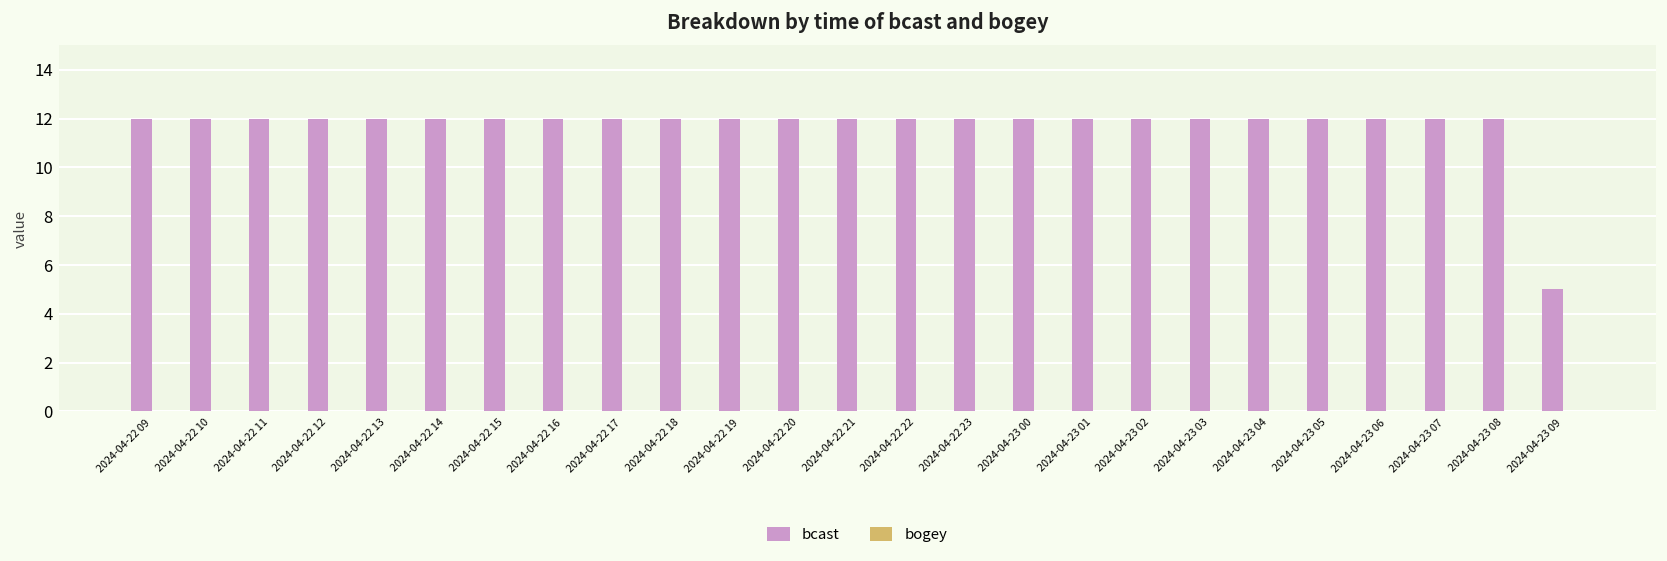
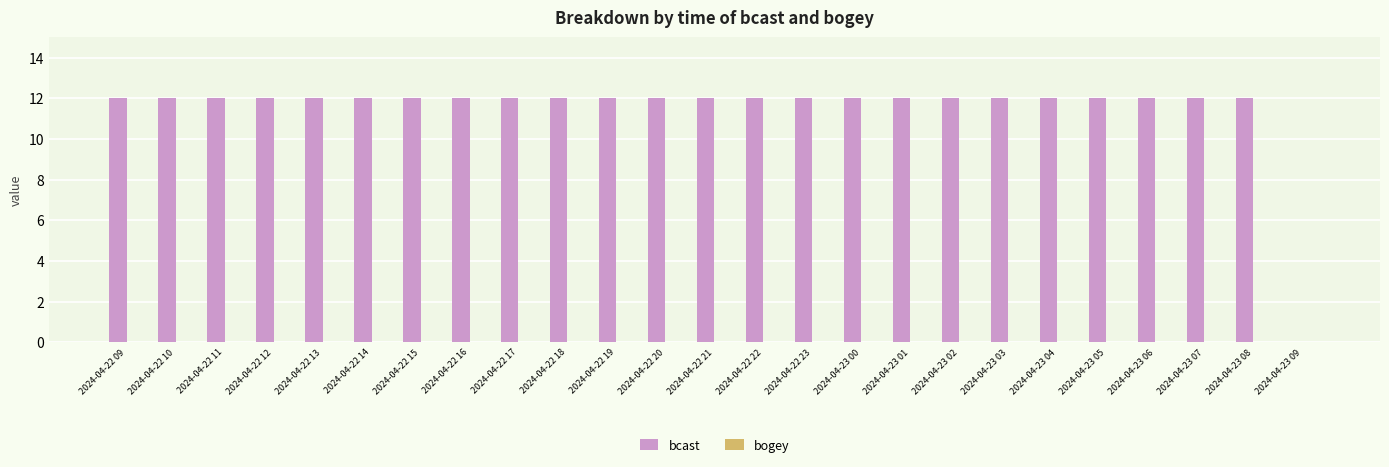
  {
    "bcast": {
      "2024-04-22 09": 12,
      "2024-04-22 10": 12,
      "2024-04-22 11": 12,
      "2024-04-22 12": 12,
      "2024-04-22 13": 12,
      "2024-04-22 14": 12,
      "2024-04-22 15": 12,
      "2024-04-22 16": 12,
      "2024-04-22 17": 12,
      "2024-04-22 18": 12,
      "2024-04-22 19": 12,
      "2024-04-22 20": 12,
      "2024-04-22 21": 12,
      "2024-04-22 22": 12,
      "2024-04-22 23": 12,
      "2024-04-23 00": 12,
      "2024-04-23 01": 12,
      "2024-04-23 02": 12,
      "2024-04-23 03": 12,
      "2024-04-23 04": 12,
      "2024-04-23 05": 12,
      "2024-04-23 06": 12,
      "2024-04-23 07": 12,
      "2024-04-23 08": 12,
-     "2024-04-23 09": 5
+     "2024-04-23 09": 0
    },
    "bogey": {
      "2024-04-22 09": 0,
      "2024-04-22 10": 0,
      "2024-04-22 11": 0,
      "2024-04-22 12": 0,
      "2024-04-22 13": 0,
      "2024-04-22 14": 0,
      "2024-04-22 15": 0,
      "2024-04-22 16": 0,
      "2024-04-22 17": 0,
      "2024-04-22 18": 0,
      "2024-04-22 19": 0,
      "2024-04-22 20": 0,
      "2024-04-22 21": 0,
      "2024-04-22 22": 0,
      "2024-04-22 23": 0,
      "2024-04-23 00": 0,
      "2024-04-23 01": 0,
      "2024-04-23 02": 0,
      "2024-04-23 03": 0,
      "2024-04-23 04": 0,
      "2024-04-23 05": 0,
      "2024-04-23 06": 0,
      "2024-04-23 07": 0,
      "2024-04-23 08": 0,
      "2024-04-23 09": 0
    }
  }
